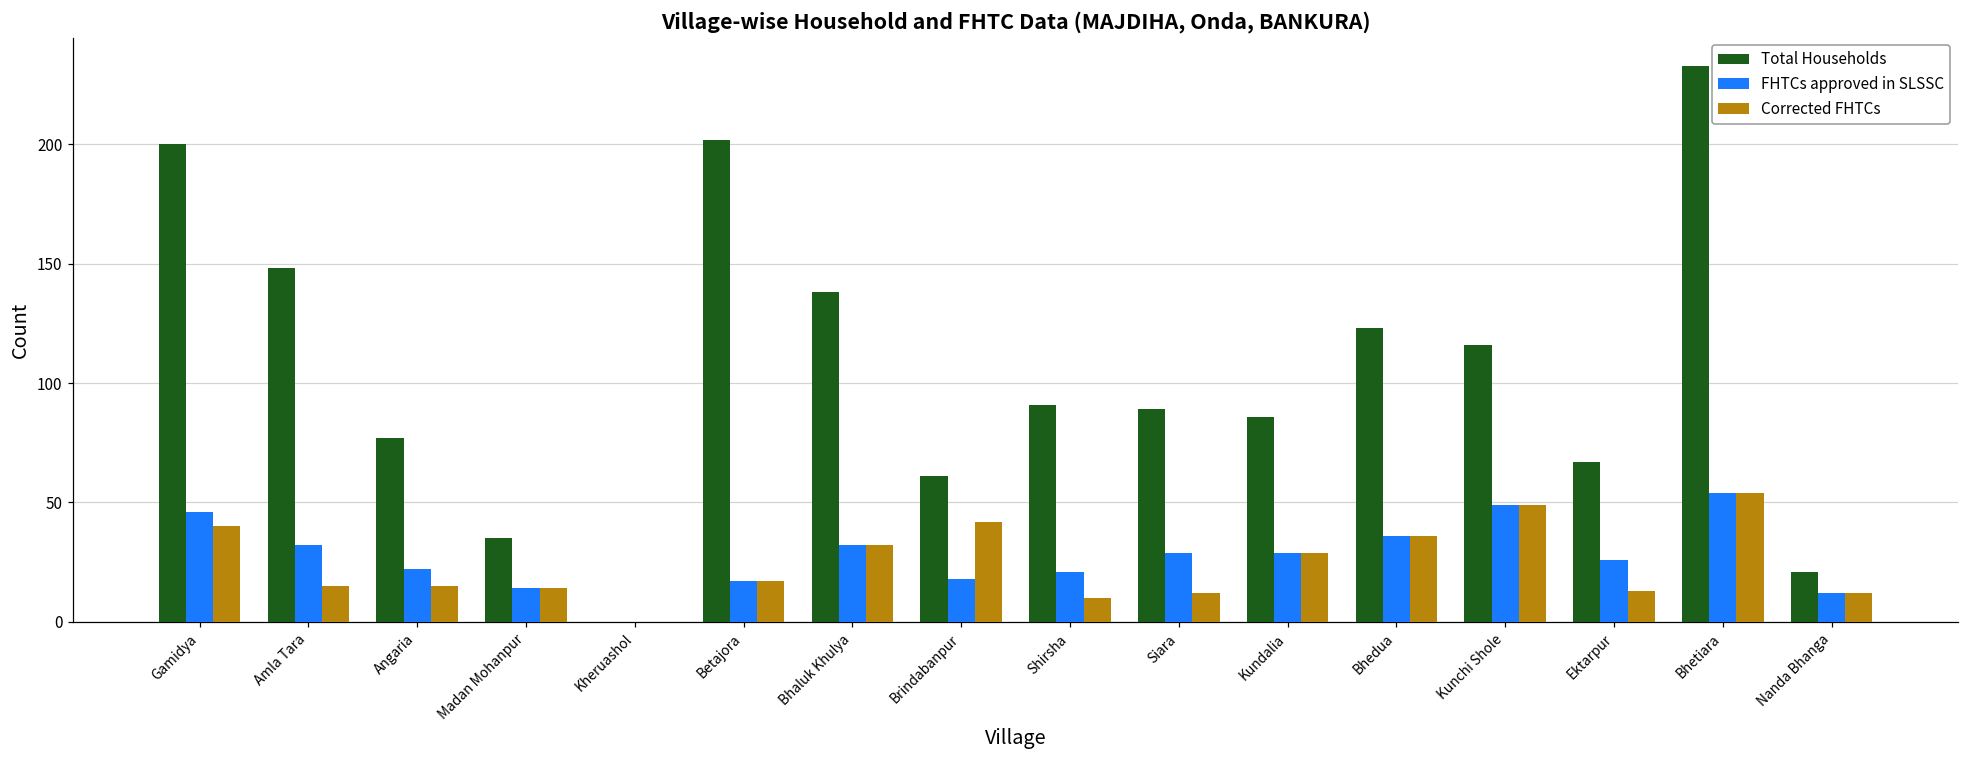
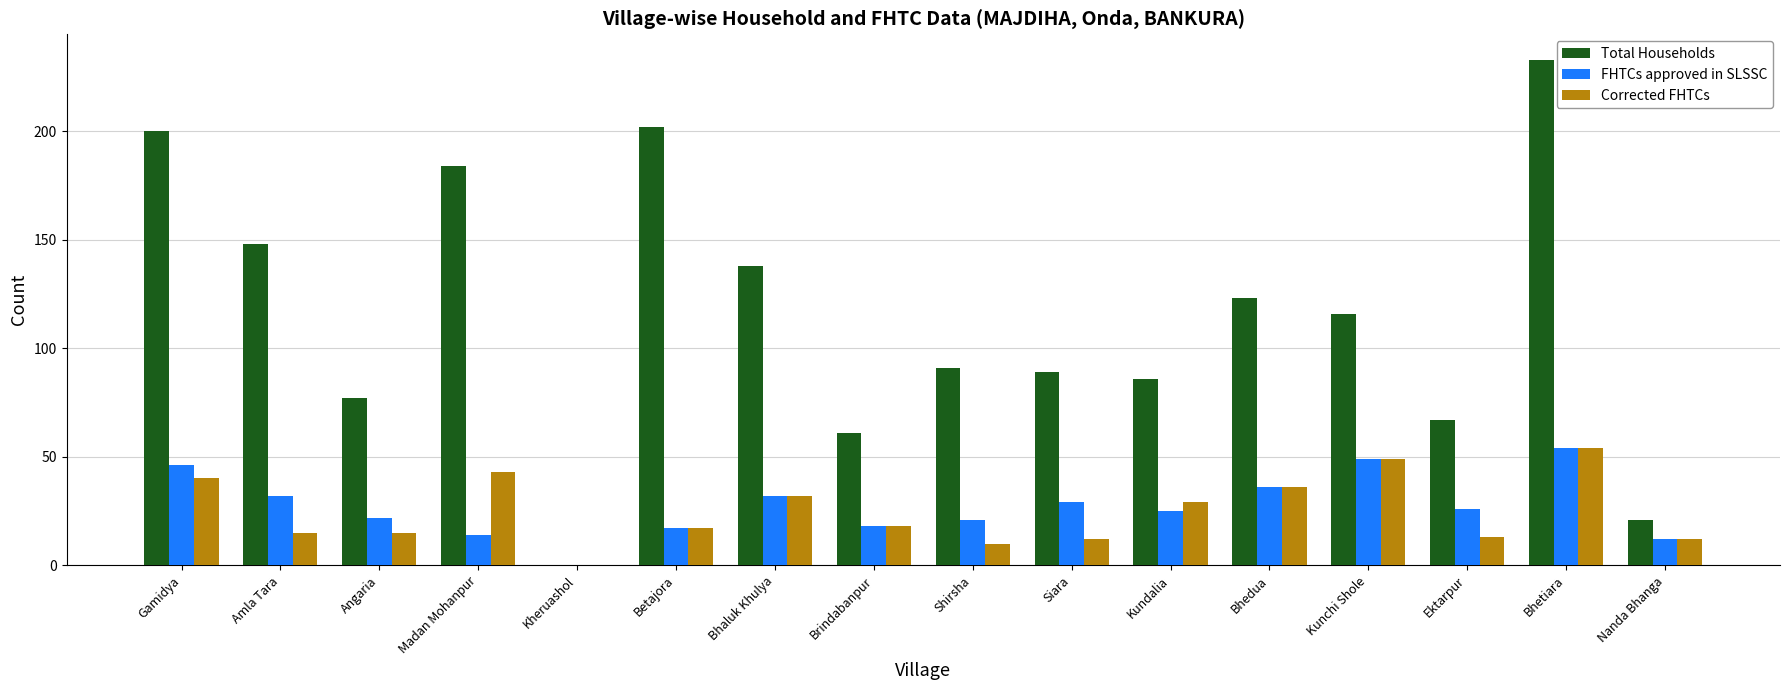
  {
    "Total Households": {
      "Gamidya": 200,
      "Amla Tara": 148,
      "Angaria": 77,
-     "Madan Mohanpur": 35,
+     "Madan Mohanpur": 184,
      "Kheruashol": 0,
      "Betajora": 202,
      "Bhaluk Khulya": 138,
      "Brindabanpur": 61,
      "Shirsha": 91,
      "Siara": 89,
      "Kundalia": 86,
      "Bhedua": 123,
      "Kunchi Shole": 116,
      "Ektarpur": 67,
      "Bhetiara": 233,
      "Nanda Bhanga": 21
    },
    "FHTCs approved in SLSSC": {
      "Gamidya": 46,
      "Amla Tara": 32,
      "Angaria": 22,
      "Madan Mohanpur": 14,
      "Kheruashol": 0,
      "Betajora": 17,
      "Bhaluk Khulya": 32,
      "Brindabanpur": 18,
      "Shirsha": 21,
      "Siara": 29,
-     "Kundalia": 29,
+     "Kundalia": 25,
      "Bhedua": 36,
      "Kunchi Shole": 49,
      "Ektarpur": 26,
      "Bhetiara": 54,
      "Nanda Bhanga": 12
    },
    "Corrected FHTCs": {
      "Gamidya": 40,
      "Amla Tara": 15,
      "Angaria": 15,
-     "Madan Mohanpur": 14,
+     "Madan Mohanpur": 43,
      "Kheruashol": 0,
      "Betajora": 17,
      "Bhaluk Khulya": 32,
-     "Brindabanpur": 42,
+     "Brindabanpur": 18,
      "Shirsha": 10,
      "Siara": 12,
      "Kundalia": 29,
      "Bhedua": 36,
      "Kunchi Shole": 49,
      "Ektarpur": 13,
      "Bhetiara": 54,
      "Nanda Bhanga": 12
    }
  }
